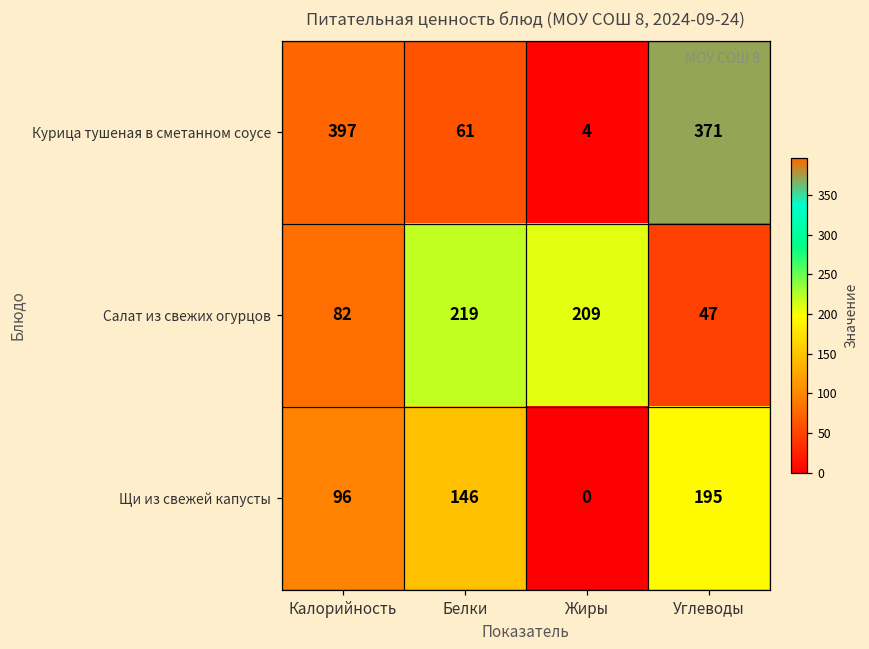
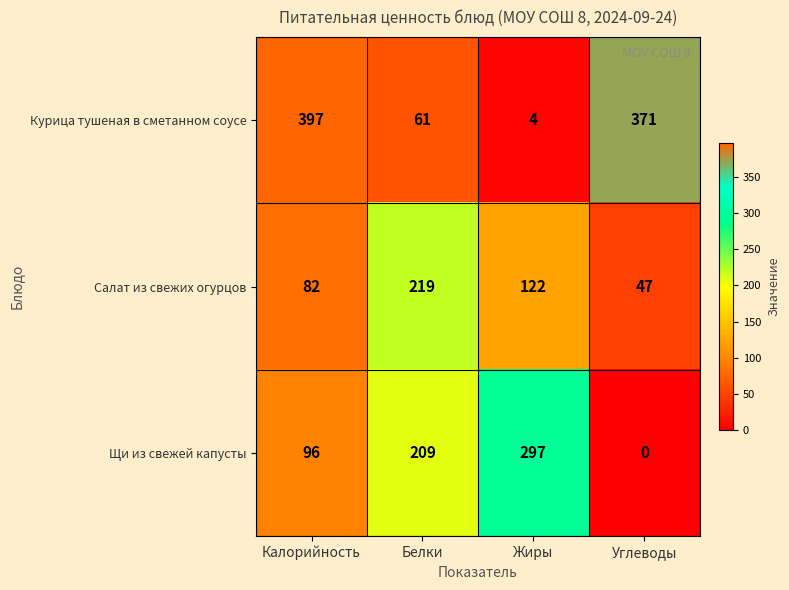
  {
    "Курица тушеная в сметанном соусе": {
      "Калорийность": 397,
      "Белки": 61,
      "Жиры": 4,
      "Углеводы": 371
    },
    "Салат из свежих огурцов": {
      "Калорийность": 82,
      "Белки": 219,
-     "Жиры": 209,
+     "Жиры": 122,
      "Углеводы": 47
    },
    "Щи из свежей капусты": {
      "Калорийность": 96,
-     "Белки": 146,
-     "Жиры": 0,
-     "Углеводы": 195
+     "Белки": 209,
+     "Жиры": 297,
+     "Углеводы": 0
    }
  }
